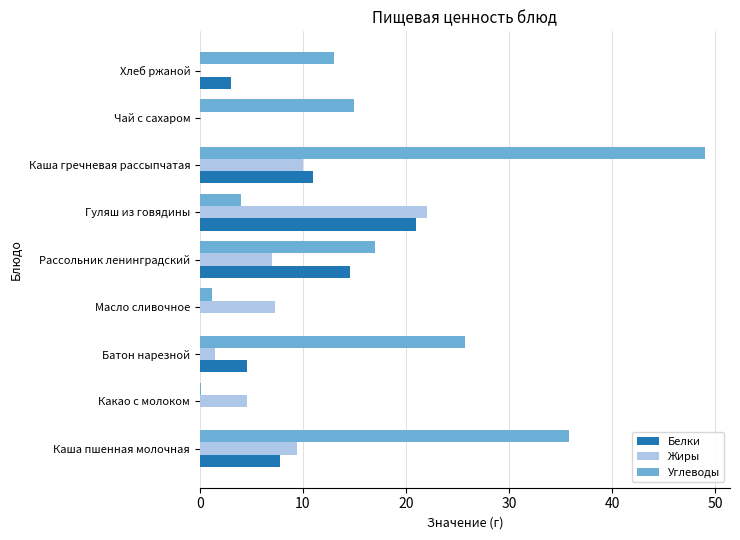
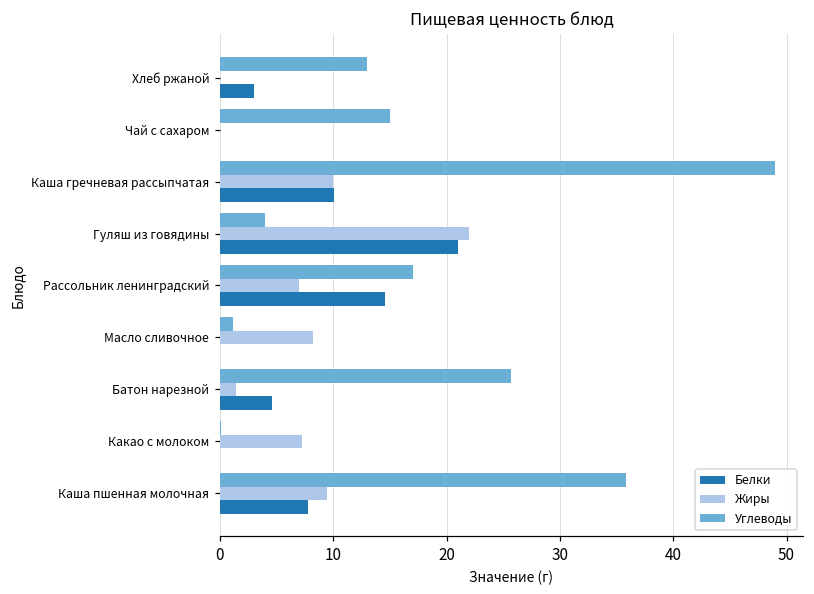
  {
    "Белки": {
      "Хлеб ржаной": 3.0,
      "Чай с сахаром": 0.0,
-     "Каша гречневая рассыпчатая": 11.0,
+     "Каша гречневая рассыпчатая": 10.1,
      "Гуляш из говядины": 21.0,
      "Рассольник ленинградский": 14.6,
      "Батон нарезной": 4.6,
      "Каша пшенная молочная": 7.8
    },
    "Жиры": {
      "Хлеб ржаной": 0.0,
      "Чай с сахаром": 0.0,
      "Каша гречневая рассыпчатая": 10.0,
      "Гуляш из говядины": 22.0,
      "Рассольник ленинградский": 7.0,
-     "Масло сливочное": 7.3,
+     "Масло сливочное": 8.2,
      "Батон нарезной": 1.5,
-     "Какао с молоком": 4.6,
+     "Какао с молоком": 7.3,
      "Каша пшенная молочная": 9.5
    },
    "Углеводы": {
      "Хлеб ржаной": 13.0,
      "Чай с сахаром": 15.0,
      "Каша гречневая рассыпчатая": 49.0,
      "Гуляш из говядины": 4.0,
      "Рассольник ленинградский": 17.0,
      "Масло сливочное": 1.2,
      "Батон нарезной": 25.7,
      "Каша пшенная молочная": 35.8
    }
  }
